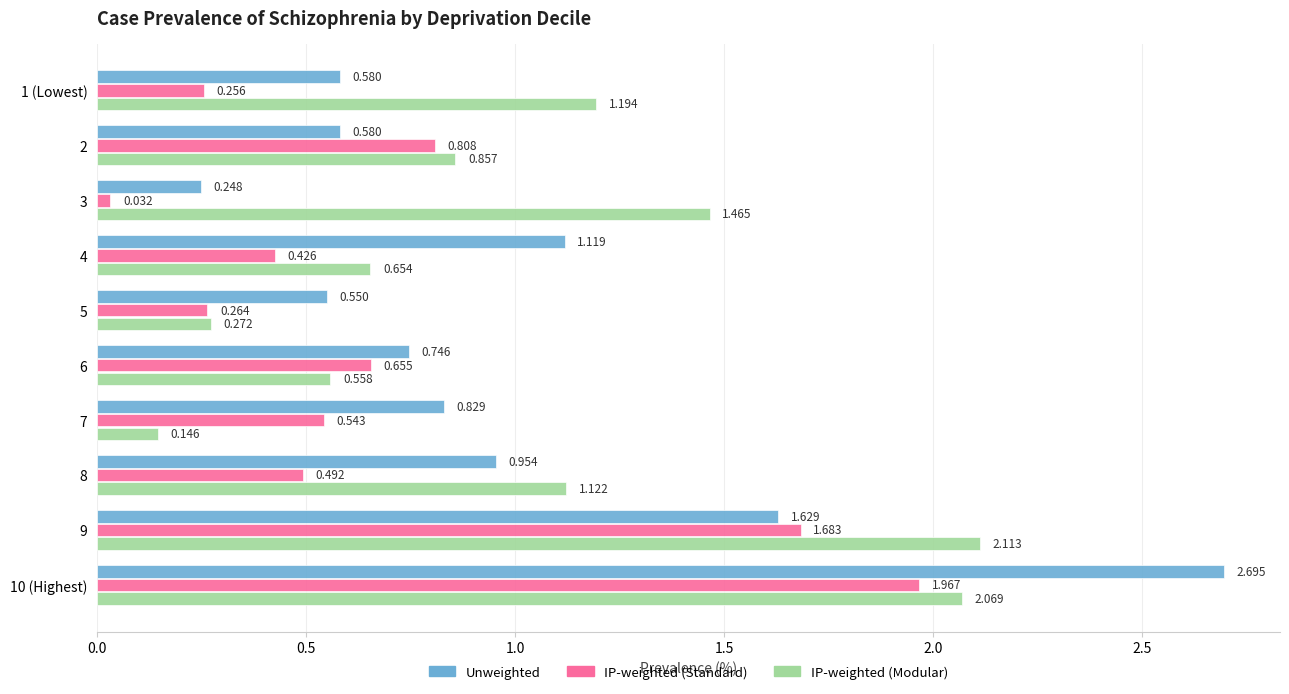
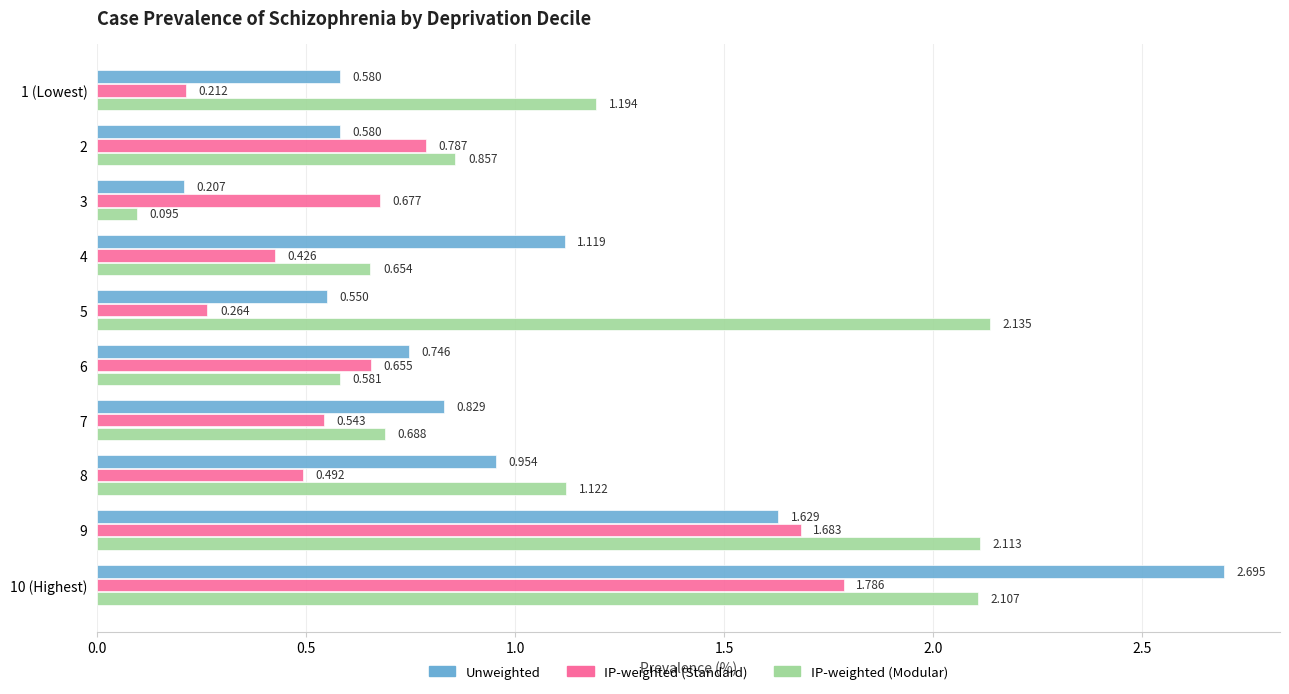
  {
    "Unweighted": {
      "1 (Lowest)": 0.580,
      "2": 0.580,
-     "3": 0.248,
+     "3": 0.207,
      "4": 1.119,
      "5": 0.550,
      "6": 0.746,
      "7": 0.829,
      "8": 0.954,
      "9": 1.629,
      "10 (Highest)": 2.695
    },
    "IP-weighted (Standard)": {
-     "1 (Lowest)": 0.256,
-     "2": 0.808,
-     "3": 0.032,
+     "1 (Lowest)": 0.212,
+     "2": 0.787,
+     "3": 0.677,
      "4": 0.426,
      "5": 0.264,
      "6": 0.655,
      "7": 0.543,
      "8": 0.492,
      "9": 1.683,
-     "10 (Highest)": 1.967
+     "10 (Highest)": 1.786
    },
    "IP-weighted (Modular)": {
      "1 (Lowest)": 1.194,
      "2": 0.857,
-     "3": 1.465,
+     "3": 0.095,
      "4": 0.654,
-     "5": 0.272,
-     "6": 0.558,
-     "7": 0.146,
+     "5": 2.135,
+     "6": 0.581,
+     "7": 0.688,
      "8": 1.122,
      "9": 2.113,
-     "10 (Highest)": 2.069
+     "10 (Highest)": 2.107
    }
  }
